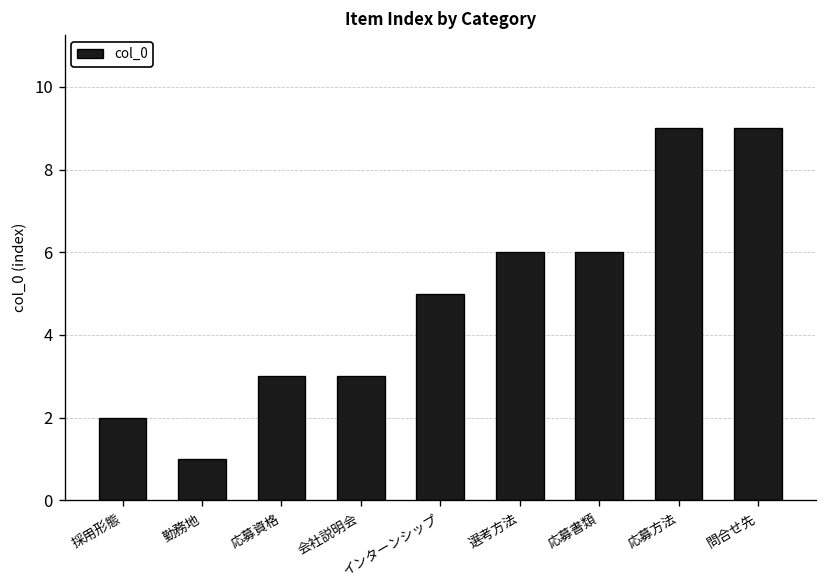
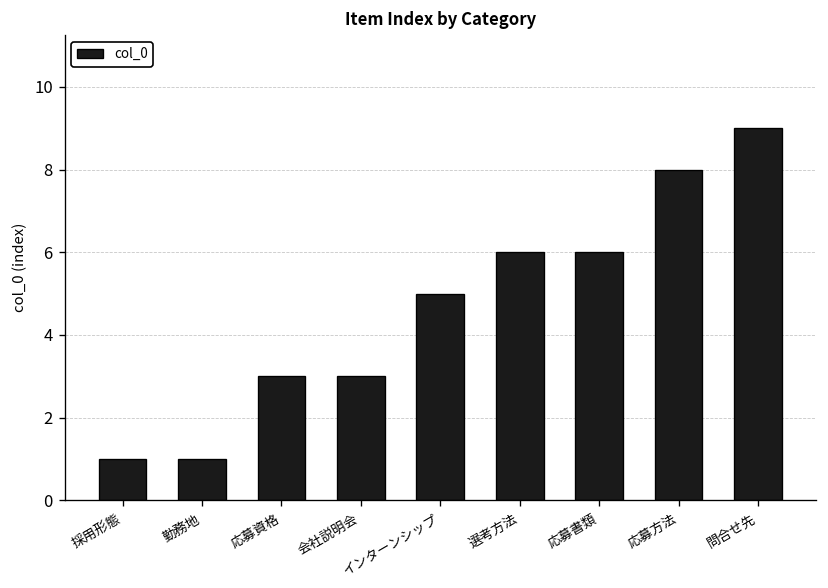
  {
-   "採用形態": 2,
+   "採用形態": 1,
    "勤務地": 1,
    "応募資格": 3,
    "会社説明会": 3,
    "インターンシップ": 5,
    "選考方法": 6,
    "応募書類": 6,
-   "応募方法": 9,
+   "応募方法": 8,
    "問合せ先": 9
  }
